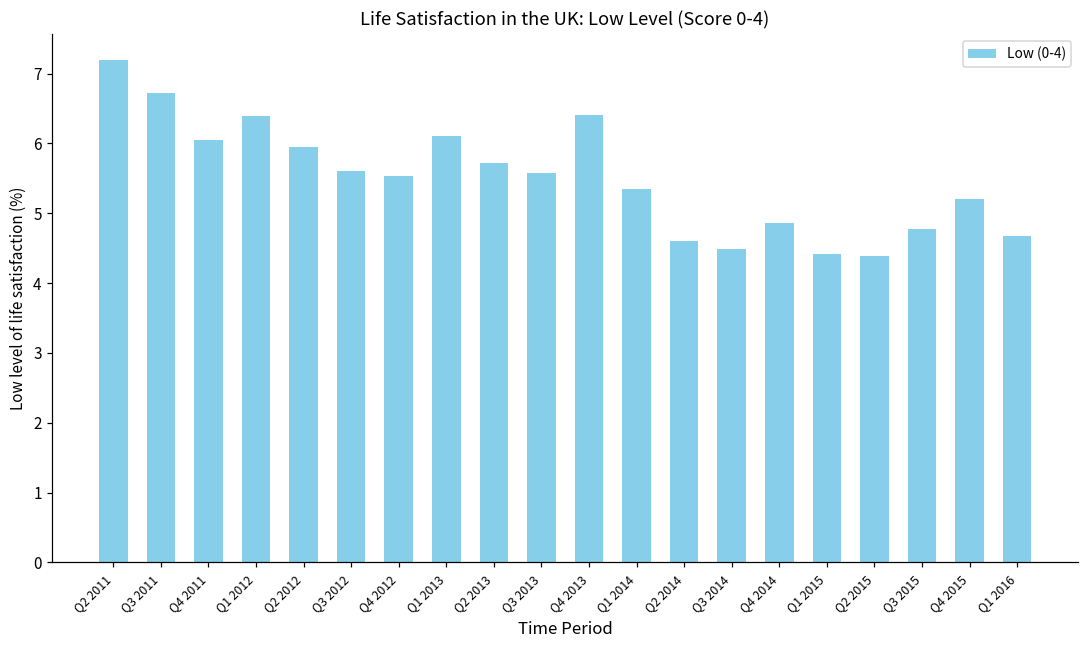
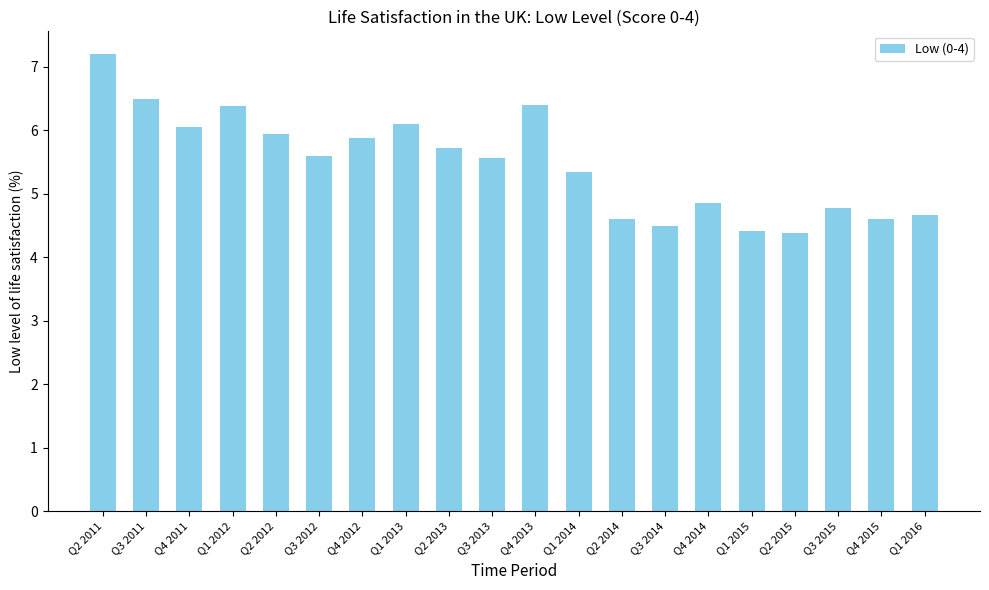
  {
    "Q2 2011": 7.2,
-   "Q3 2011": 6.7,
+   "Q3 2011": 6.5,
    "Q4 2011": 6.1,
    "Q1 2012": 6.4,
    "Q2 2012": 6.0,
    "Q3 2012": 5.6,
-   "Q4 2012": 5.5,
+   "Q4 2012": 5.9,
    "Q1 2013": 6.1,
    "Q2 2013": 5.7,
    "Q3 2013": 5.6,
    "Q4 2013": 6.4,
    "Q1 2014": 5.3,
    "Q2 2014": 4.6,
    "Q3 2014": 4.5,
    "Q4 2014": 4.9,
    "Q1 2015": 4.4,
    "Q2 2015": 4.4,
    "Q3 2015": 4.8,
-   "Q4 2015": 5.2,
+   "Q4 2015": 4.6,
    "Q1 2016": 4.7
  }
